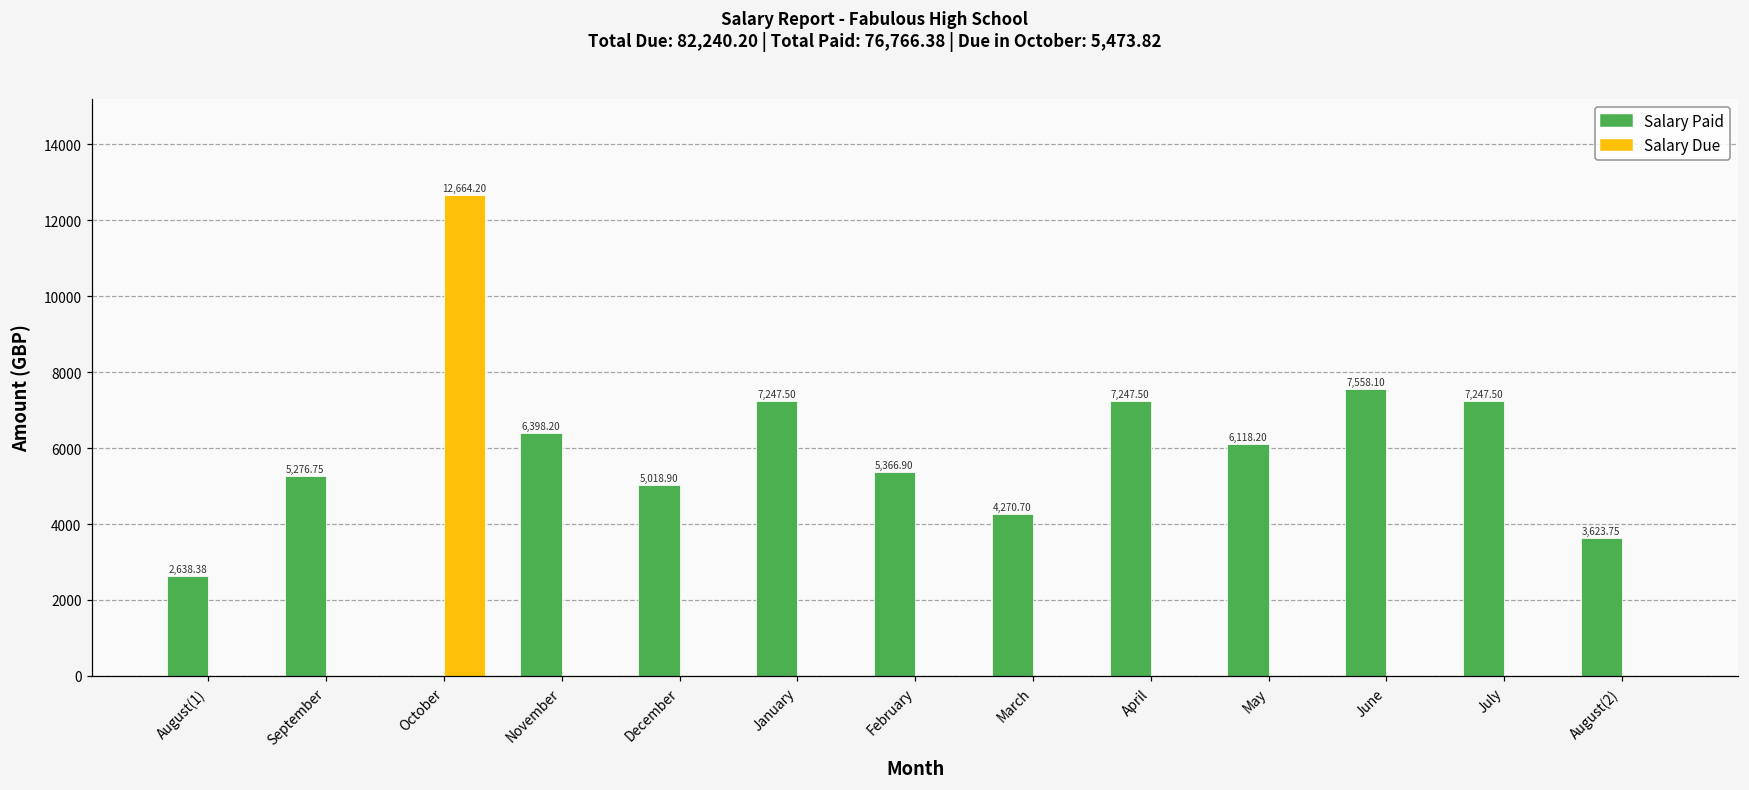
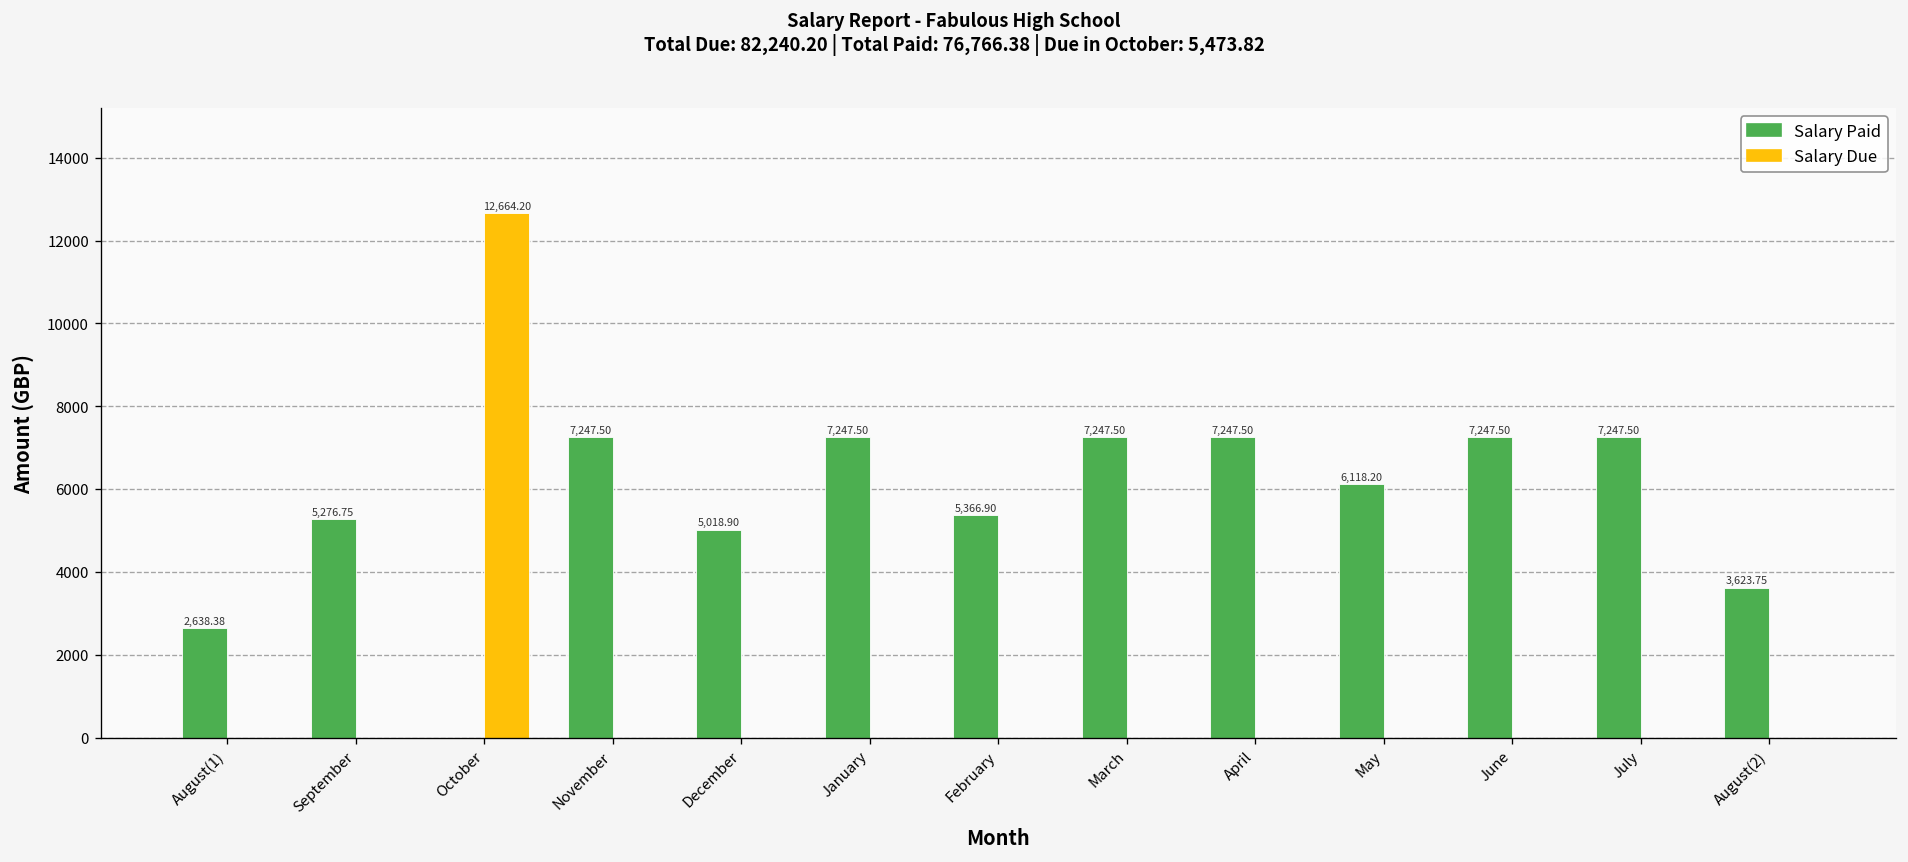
  {
    "Salary Paid": {
      "August(1)": "2,638.38",
      "September": "5,276.75",
-     "November": "6,398.20",
+     "November": "7,247.50",
      "December": "5,018.90",
      "January": "7,247.50",
      "February": "5,366.90",
-     "March": "4,270.70",
+     "March": "7,247.50",
      "April": "7,247.50",
      "May": "6,118.20",
-     "June": "7,558.10",
+     "June": "7,247.50",
      "July": "7,247.50",
      "August(2)": "3,623.75"
    },
    "Salary Due": {
      "October": "12,664.20"
    }
  }
